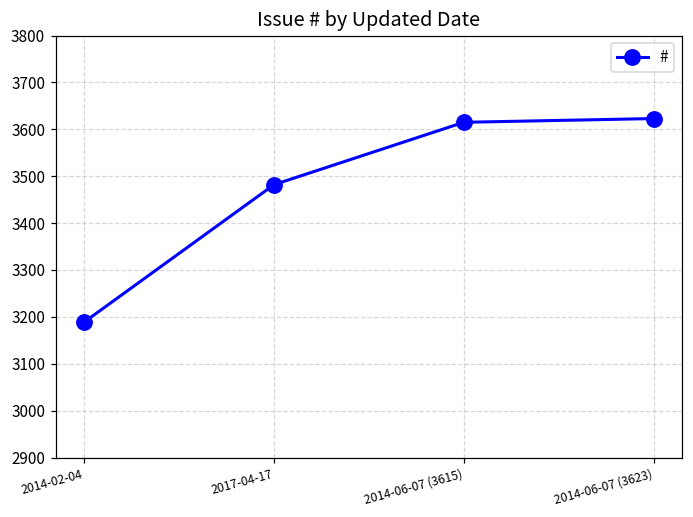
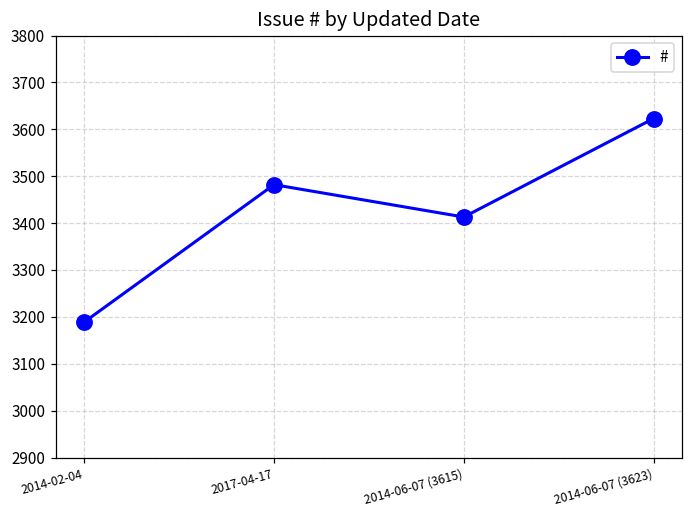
  {
    "2014-02-04": 3190,
    "2017-04-17": 3480,
-   "2014-06-07 (3615)": 3620,
+   "2014-06-07 (3615)": 3410,
    "2014-06-07 (3623)": 3620
  }
